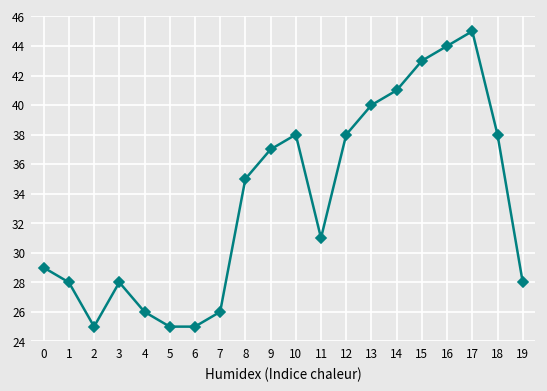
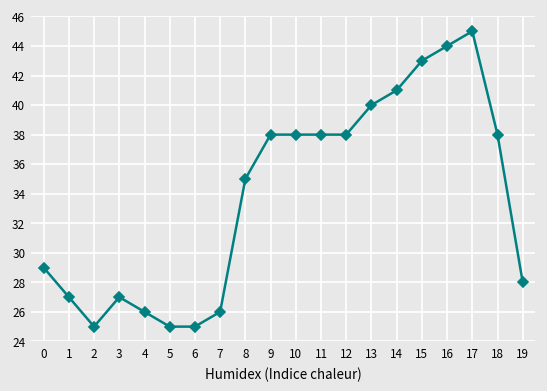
  {
    "0": 29,
-   "1": 28,
+   "1": 27,
    "2": 25,
-   "3": 28,
+   "3": 27,
    "4": 26,
    "5": 25,
    "6": 25,
    "7": 26,
    "8": 35,
-   "9": 37,
+   "9": 38,
    "10": 38,
-   "11": 31,
+   "11": 38,
    "12": 38,
    "13": 40,
    "14": 41,
    "15": 43,
    "16": 44,
    "17": 45,
    "18": 38,
    "19": 28
  }
